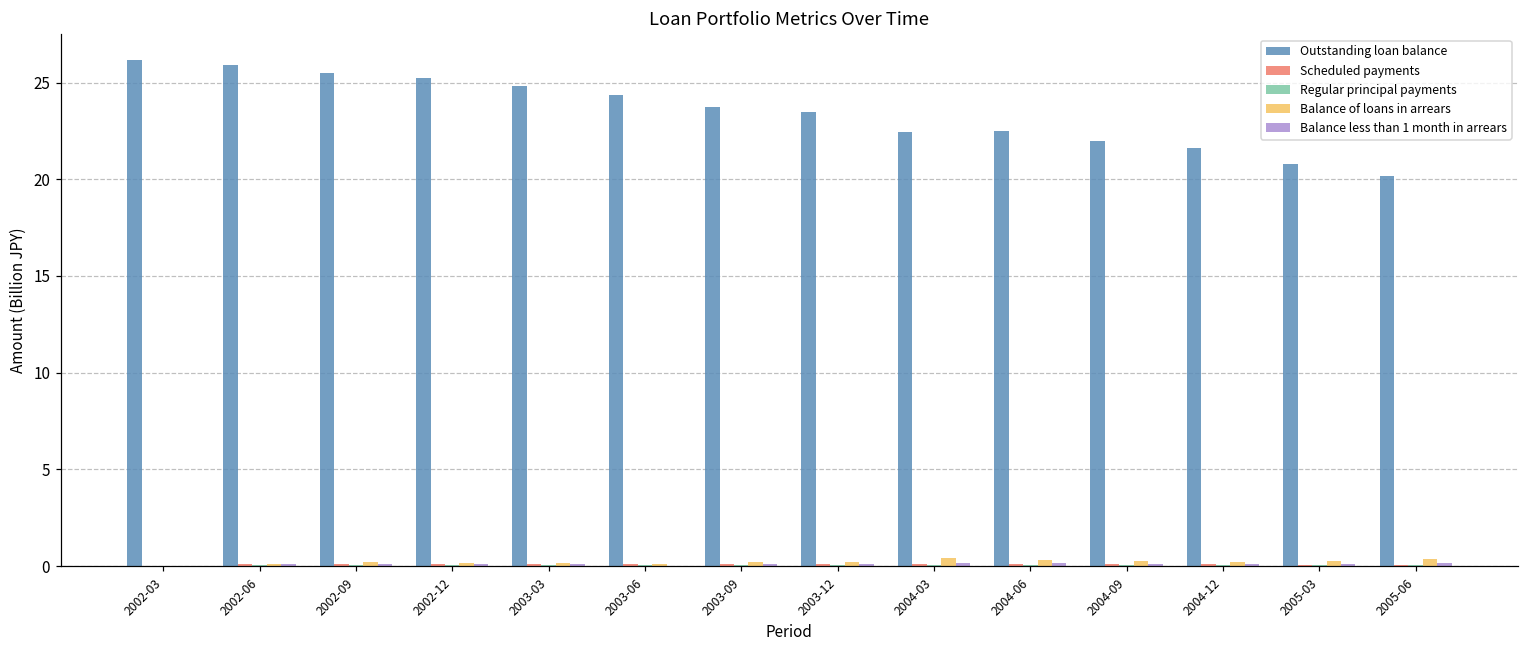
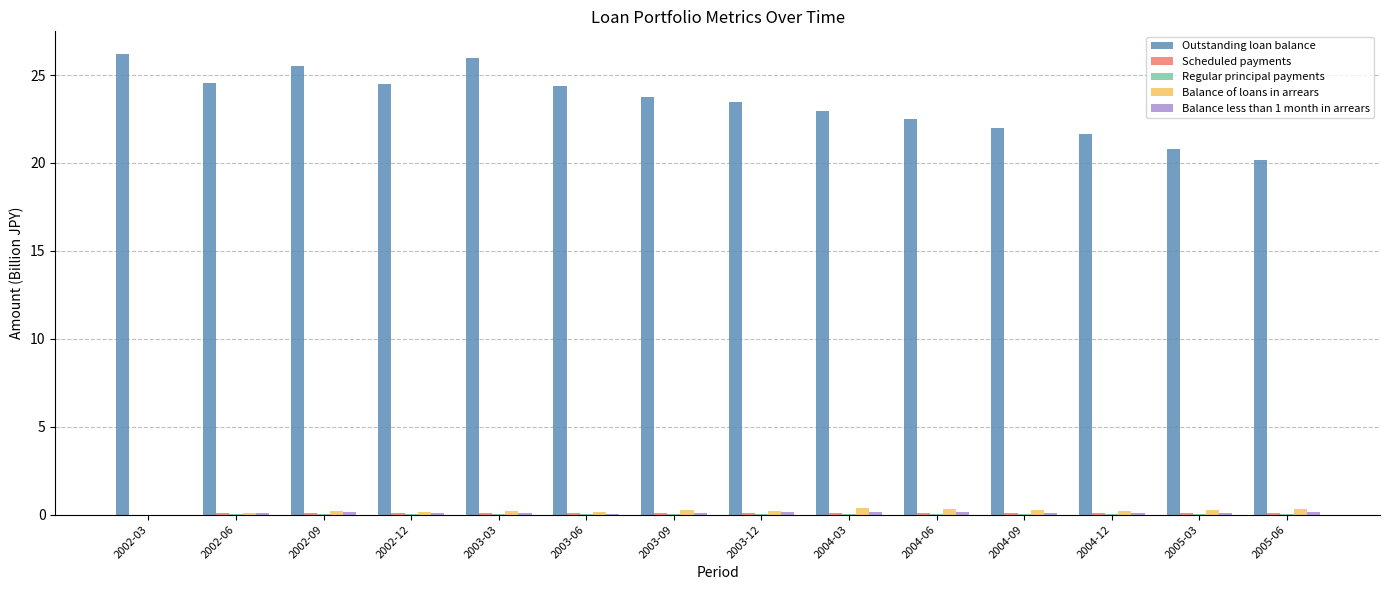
  {
    "Outstanding loan balance": {
      "2002-03": 26.2,
-     "2002-06": 25.9,
+     "2002-06": 24.6,
      "2002-09": 25.5,
-     "2002-12": 25.3,
-     "2003-03": 24.8,
+     "2002-12": 24.5,
+     "2003-03": 25.9,
      "2003-06": 24.4,
      "2003-09": 23.8,
      "2003-12": 23.5,
-     "2004-03": 22.4,
+     "2004-03": 22.9,
      "2004-06": 22.5,
      "2004-09": 22.0,
      "2004-12": 21.6,
      "2005-03": 20.8,
      "2005-06": 20.2
    },
    "Scheduled payments": {
      "2002-03": 0.0
    },
    "Regular principal payments": {
      "2002-03": 0.0
    },
    "Balance of loans in arrears": {
      "2002-03": 0.0,
      "2002-09": 0.2,
      "2002-12": 0.2,
      "2003-03": 0.2,
      "2003-09": 0.2,
      "2003-12": 0.2,
      "2004-03": 0.4,
      "2004-06": 0.3,
      "2004-09": 0.3,
      "2004-12": 0.2,
      "2005-03": 0.2,
      "2005-06": 0.3
    },
    "Balance less than 1 month in arrears": {
      "2002-03": 0.0,
      "2004-03": 0.2,
      "2004-06": 0.1,
      "2005-06": 0.2
    }
  }
